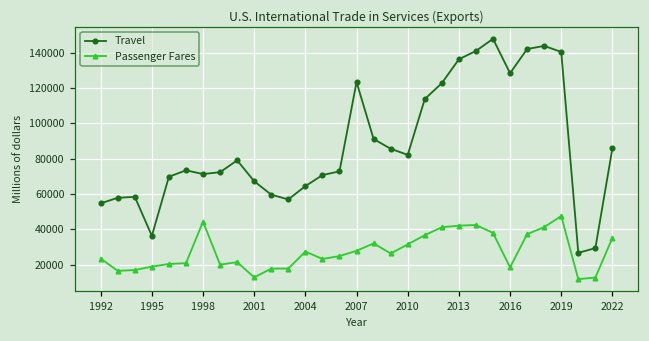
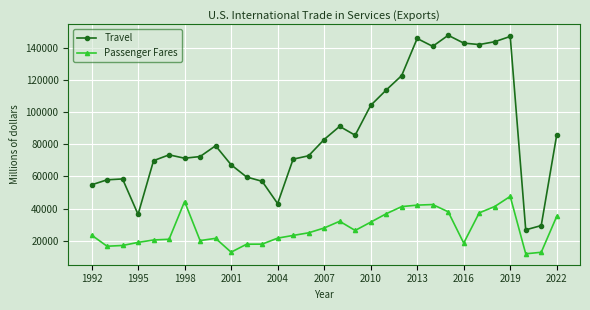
  {
    "Travel": {
      "1992": 55000,
      "1995": 36000,
      "1998": 71000,
      "2001": 67000,
-     "2004": 64000,
-     "2007": 123000,
-     "2010": 82000,
-     "2013": 136000,
-     "2016": 128000,
-     "2019": 140000,
+     "2004": 43000,
+     "2007": 83000,
+     "2010": 104000,
+     "2013": 146000,
+     "2016": 143000,
+     "2019": 147000,
      "2022": 86000
    },
    "Passenger Fares": {
      "1992": 23000,
      "1995": 19000,
      "1998": 44000,
      "2001": 13000,
-     "2004": 27000,
+     "2004": 22000,
      "2007": 28000,
      "2010": 32000,
      "2013": 42000,
      "2016": 18000,
      "2019": 48000,
      "2022": 35000
    }
  }
